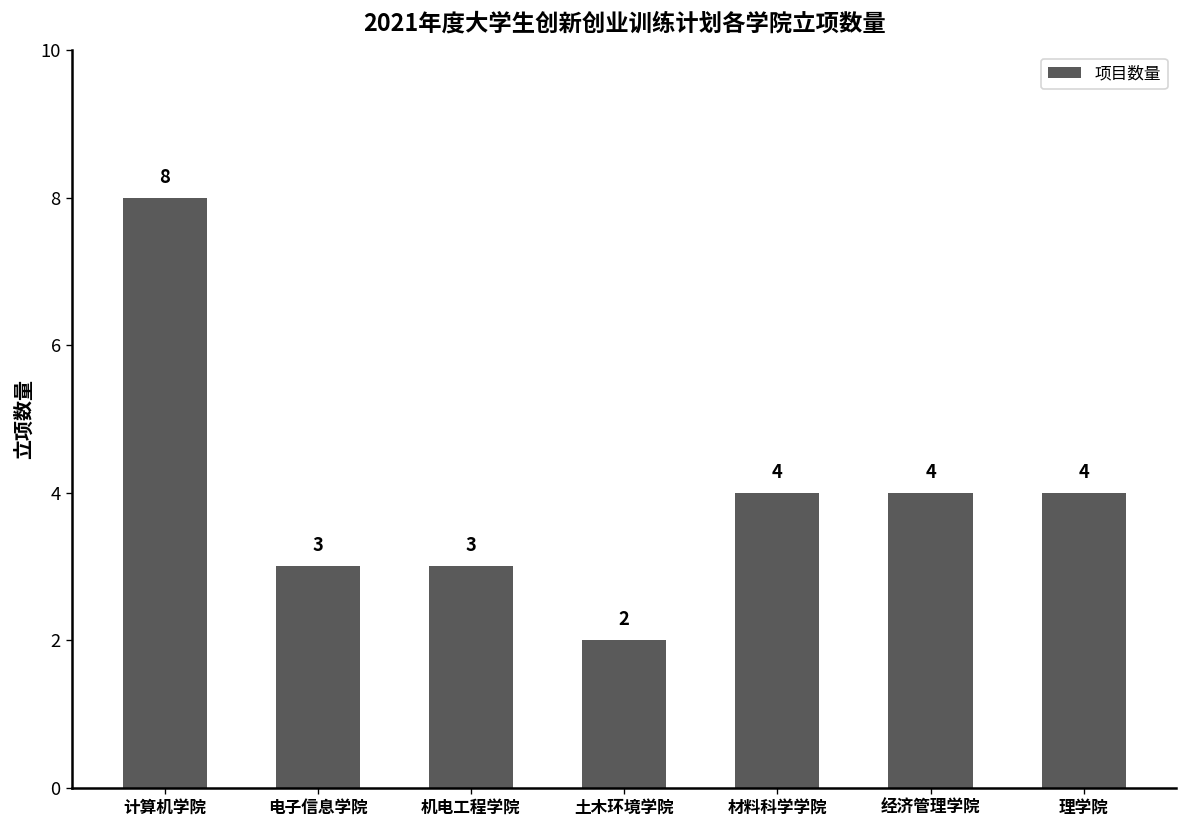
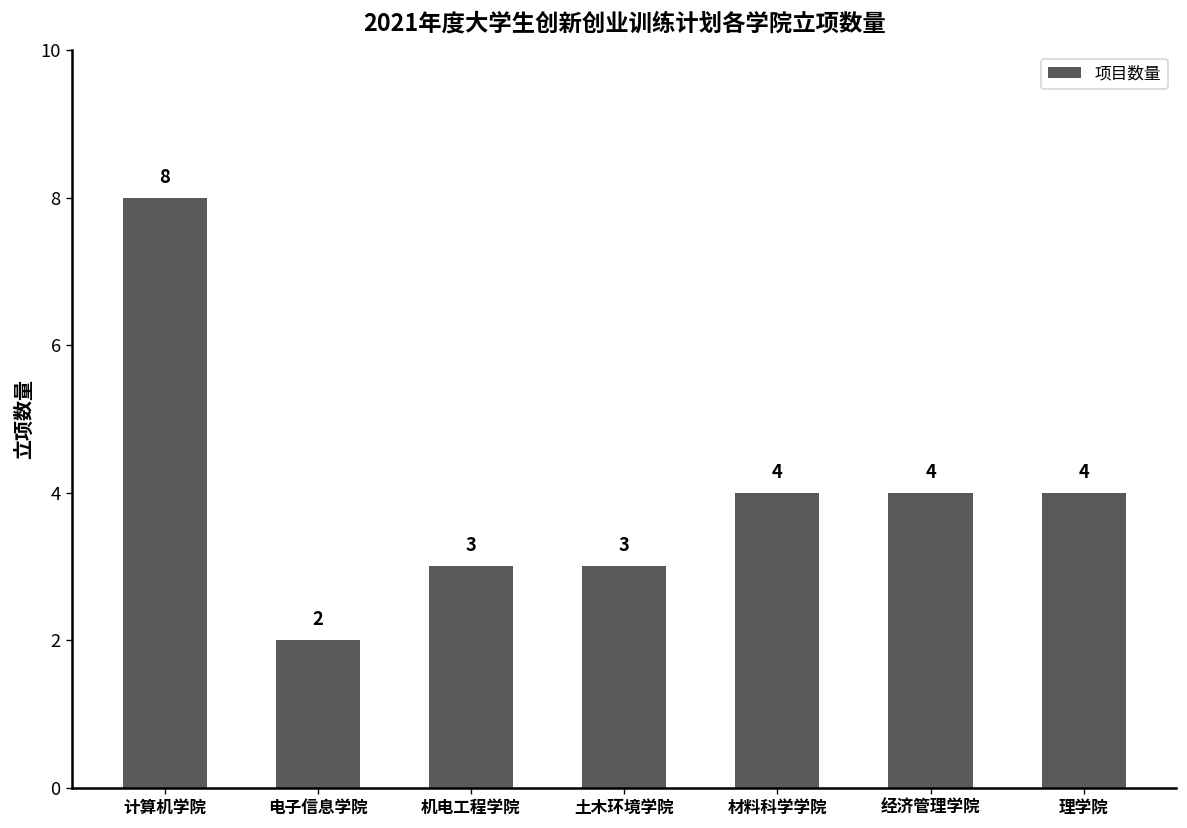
  {
    "计算机学院": 8,
-   "电子信息学院": 3,
+   "电子信息学院": 2,
    "机电工程学院": 3,
-   "土木环境学院": 2,
+   "土木环境学院": 3,
    "材料科学学院": 4,
    "经济管理学院": 4,
    "理学院": 4
  }
